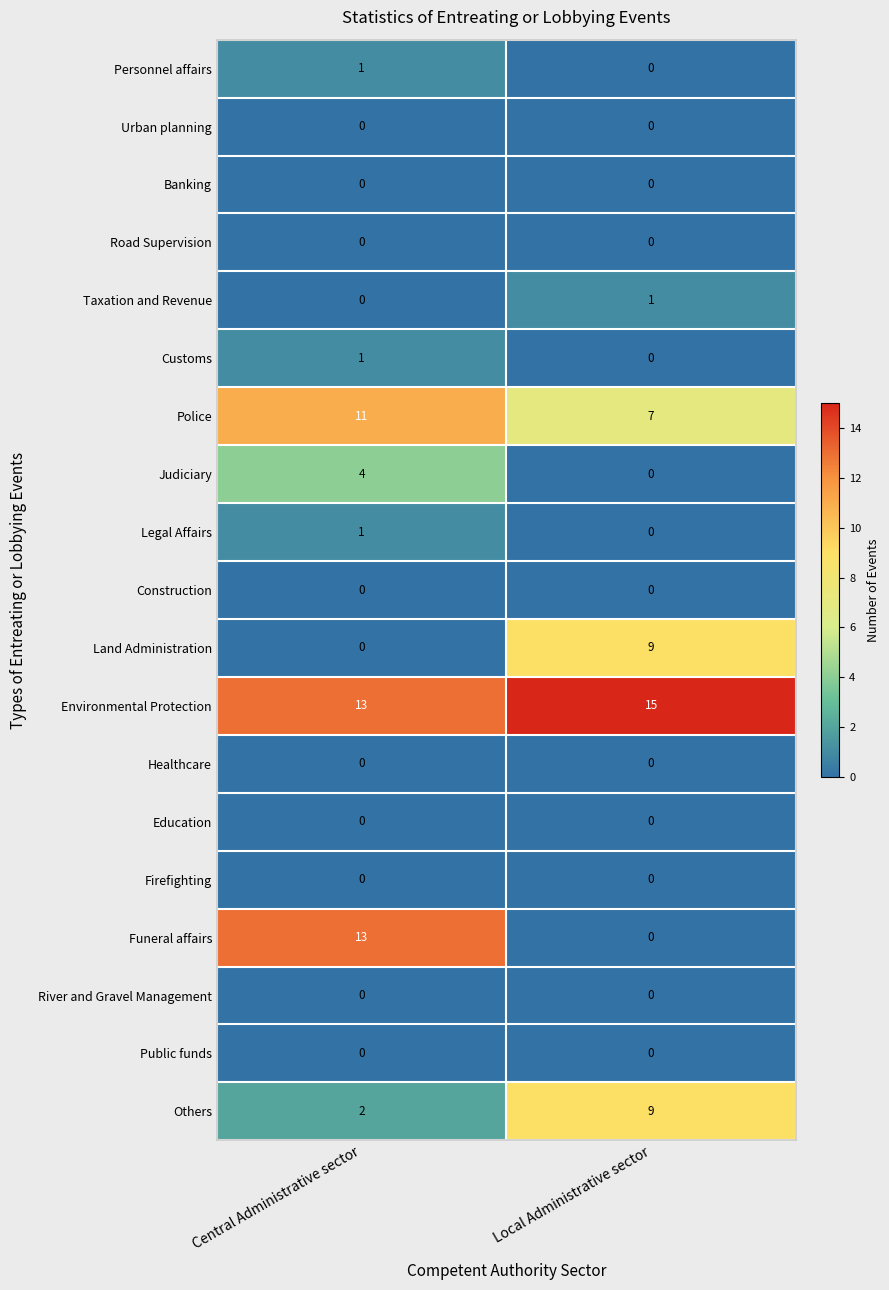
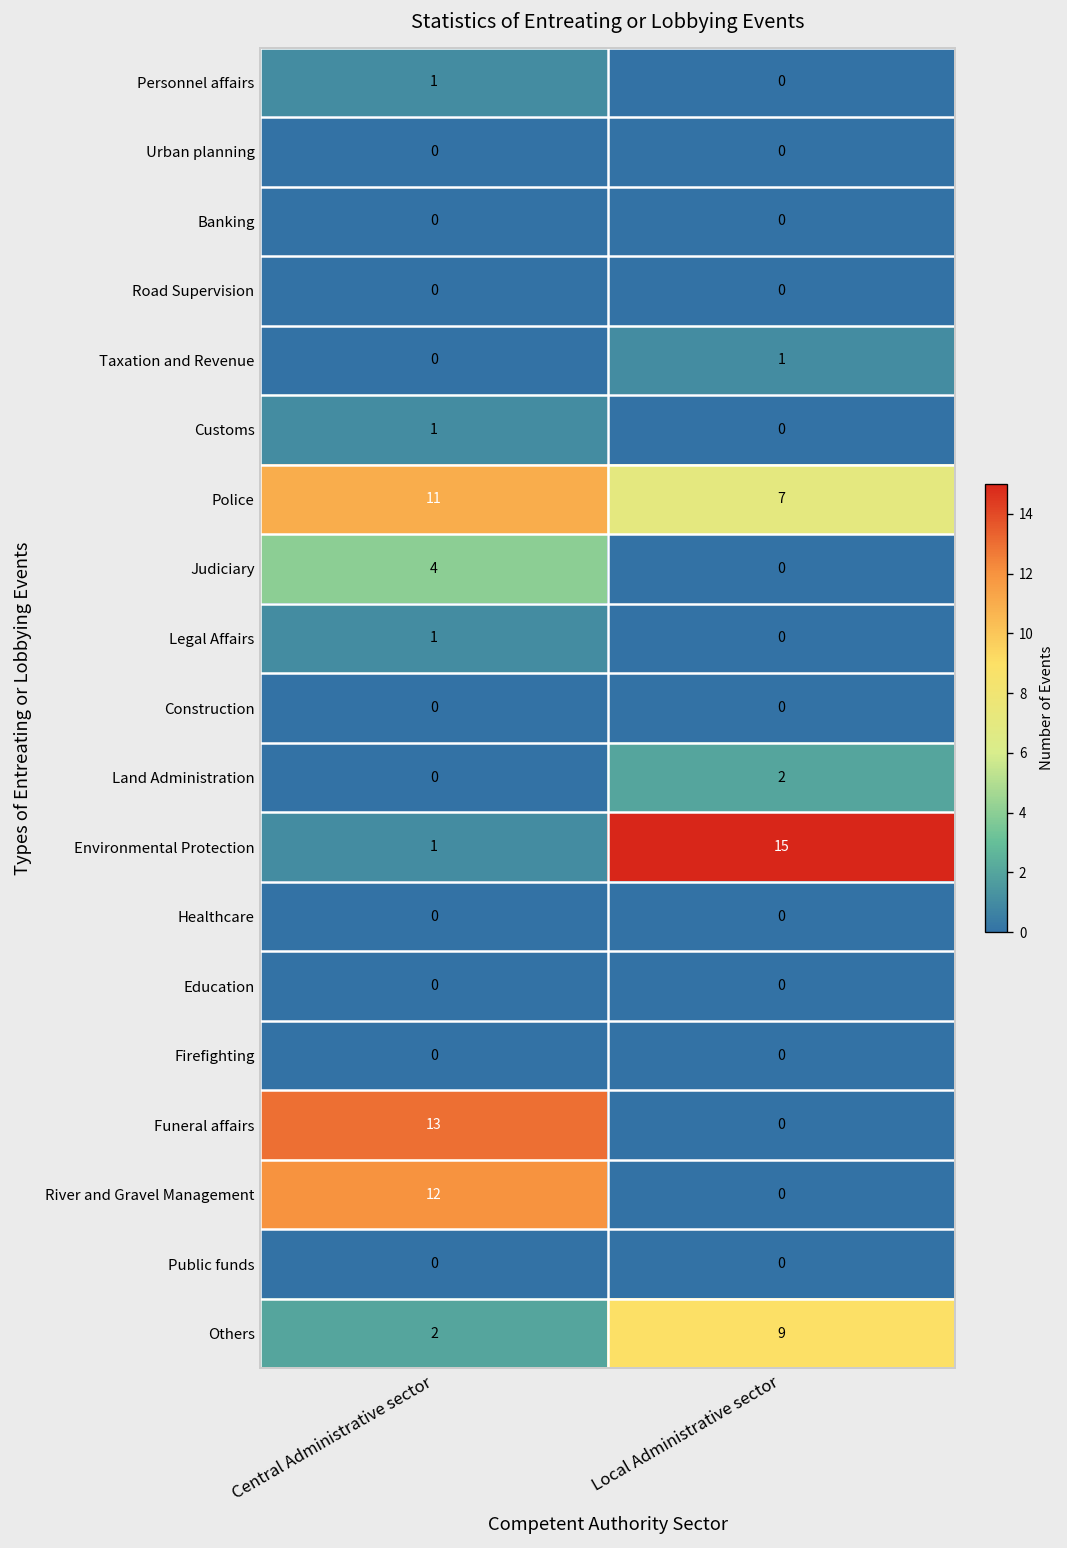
  {
    "Personnel affairs": {
      "Central Administrative sector": 1,
      "Local Administrative sector": 0
    },
    "Urban planning": {
      "Central Administrative sector": 0,
      "Local Administrative sector": 0
    },
    "Banking": {
      "Central Administrative sector": 0,
      "Local Administrative sector": 0
    },
    "Road Supervision": {
      "Central Administrative sector": 0,
      "Local Administrative sector": 0
    },
    "Taxation and Revenue": {
      "Central Administrative sector": 0,
      "Local Administrative sector": 1
    },
    "Customs": {
      "Central Administrative sector": 1,
      "Local Administrative sector": 0
    },
    "Police": {
      "Central Administrative sector": 11,
      "Local Administrative sector": 7
    },
    "Judiciary": {
      "Central Administrative sector": 4,
      "Local Administrative sector": 0
    },
    "Legal Affairs": {
      "Central Administrative sector": 1,
      "Local Administrative sector": 0
    },
    "Construction": {
      "Central Administrative sector": 0,
      "Local Administrative sector": 0
    },
    "Land Administration": {
      "Central Administrative sector": 0,
-     "Local Administrative sector": 9
+     "Local Administrative sector": 2
    },
    "Environmental Protection": {
-     "Central Administrative sector": 13,
+     "Central Administrative sector": 1,
      "Local Administrative sector": 15
    },
    "Healthcare": {
      "Central Administrative sector": 0,
      "Local Administrative sector": 0
    },
    "Education": {
      "Central Administrative sector": 0,
      "Local Administrative sector": 0
    },
    "Firefighting": {
      "Central Administrative sector": 0,
      "Local Administrative sector": 0
    },
    "Funeral affairs": {
      "Central Administrative sector": 13,
      "Local Administrative sector": 0
    },
    "River and Gravel Management": {
-     "Central Administrative sector": 0,
+     "Central Administrative sector": 12,
      "Local Administrative sector": 0
    },
    "Public funds": {
      "Central Administrative sector": 0,
      "Local Administrative sector": 0
    },
    "Others": {
      "Central Administrative sector": 2,
      "Local Administrative sector": 9
    }
  }
